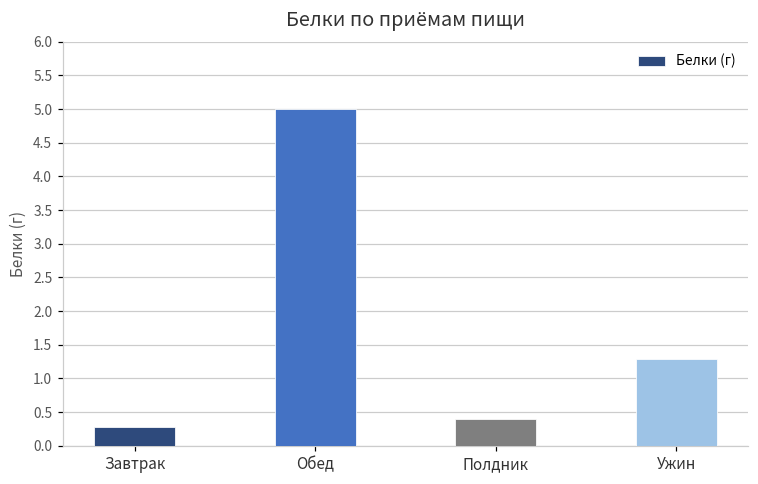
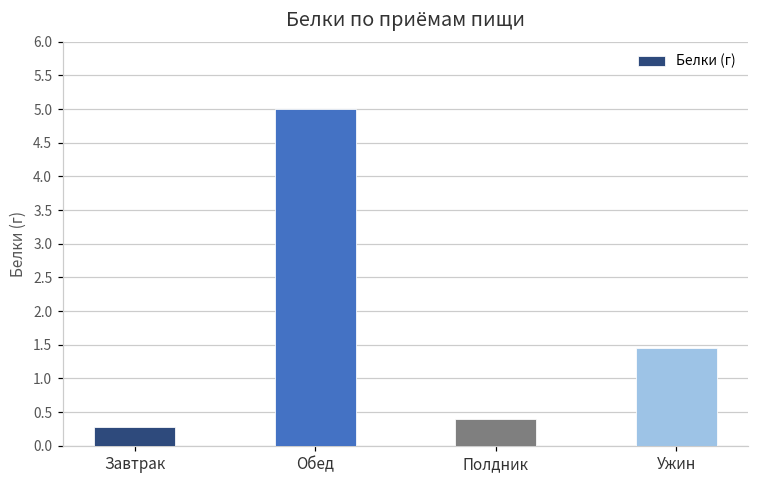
  {
    "Завтрак": 0.3,
    "Обед": 5.0,
    "Полдник": 0.4,
-   "Ужин": 1.3
+   "Ужин": 1.5
  }
